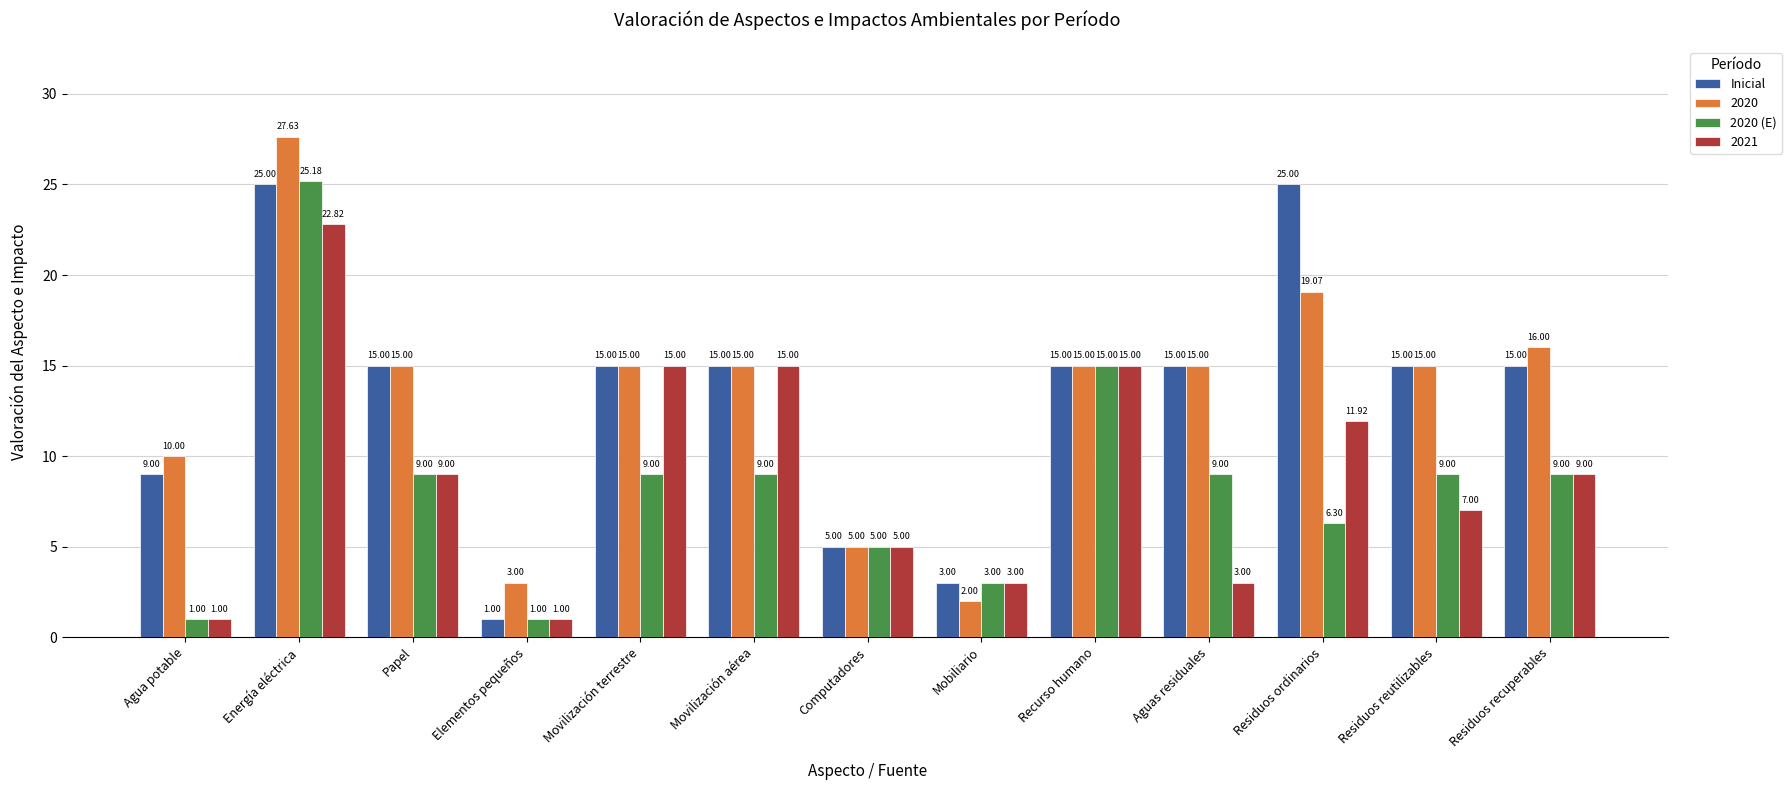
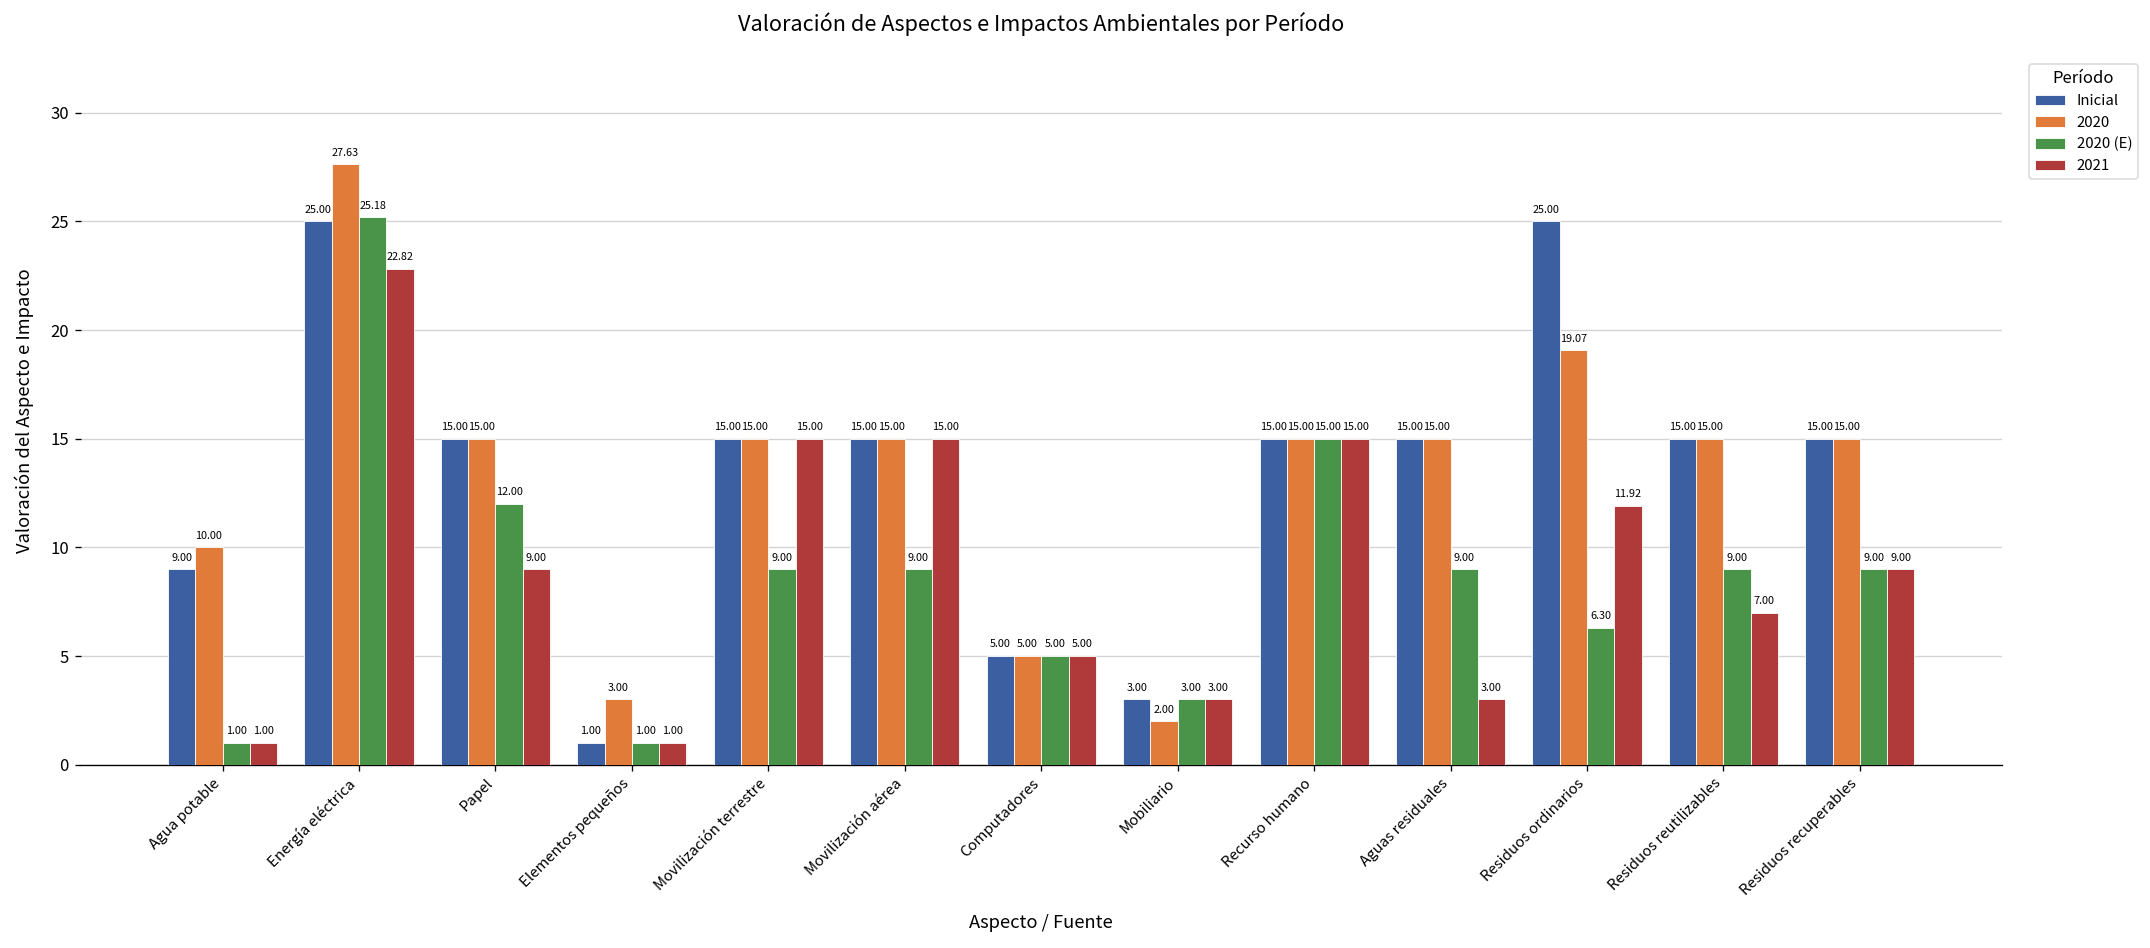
  {
    "Inicial": {
      "Agua potable": 9.00,
      "Energía eléctrica": 25.00,
      "Papel": 15.00,
      "Elementos pequeños": 1.00,
      "Movilización terrestre": 15.00,
      "Movilización aérea": 15.00,
      "Computadores": 5.00,
      "Mobiliario": 3.00,
      "Recurso humano": 15.00,
      "Aguas residuales": 15.00,
      "Residuos ordinarios": 25.00,
      "Residuos reutilizables": 15.00,
      "Residuos recuperables": 15.00
    },
    "2020": {
      "Agua potable": 10.00,
      "Energía eléctrica": 27.63,
      "Papel": 15.00,
      "Elementos pequeños": 3.00,
      "Movilización terrestre": 15.00,
      "Movilización aérea": 15.00,
      "Computadores": 5.00,
      "Mobiliario": 2.00,
      "Recurso humano": 15.00,
      "Aguas residuales": 15.00,
      "Residuos ordinarios": 19.07,
      "Residuos reutilizables": 15.00,
-     "Residuos recuperables": 16.00
+     "Residuos recuperables": 15.00
    },
    "2020 (E)": {
      "Agua potable": 1.00,
      "Energía eléctrica": 25.18,
-     "Papel": 9.00,
+     "Papel": 12.00,
      "Elementos pequeños": 1.00,
      "Movilización terrestre": 9.00,
      "Movilización aérea": 9.00,
      "Computadores": 5.00,
      "Mobiliario": 3.00,
      "Recurso humano": 15.00,
      "Aguas residuales": 9.00,
      "Residuos ordinarios": 6.30,
      "Residuos reutilizables": 9.00,
      "Residuos recuperables": 9.00
    },
    "2021": {
      "Agua potable": 1.00,
      "Energía eléctrica": 22.82,
      "Papel": 9.00,
      "Elementos pequeños": 1.00,
      "Movilización terrestre": 15.00,
      "Movilización aérea": 15.00,
      "Computadores": 5.00,
      "Mobiliario": 3.00,
      "Recurso humano": 15.00,
      "Aguas residuales": 3.00,
      "Residuos ordinarios": 11.92,
      "Residuos reutilizables": 7.00,
      "Residuos recuperables": 9.00
    }
  }
